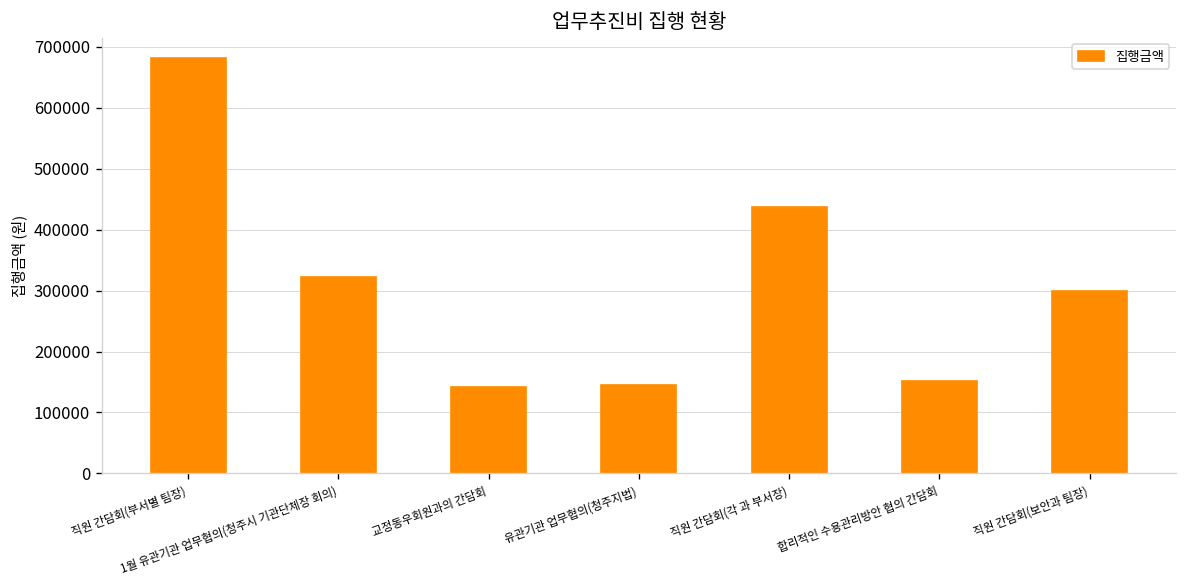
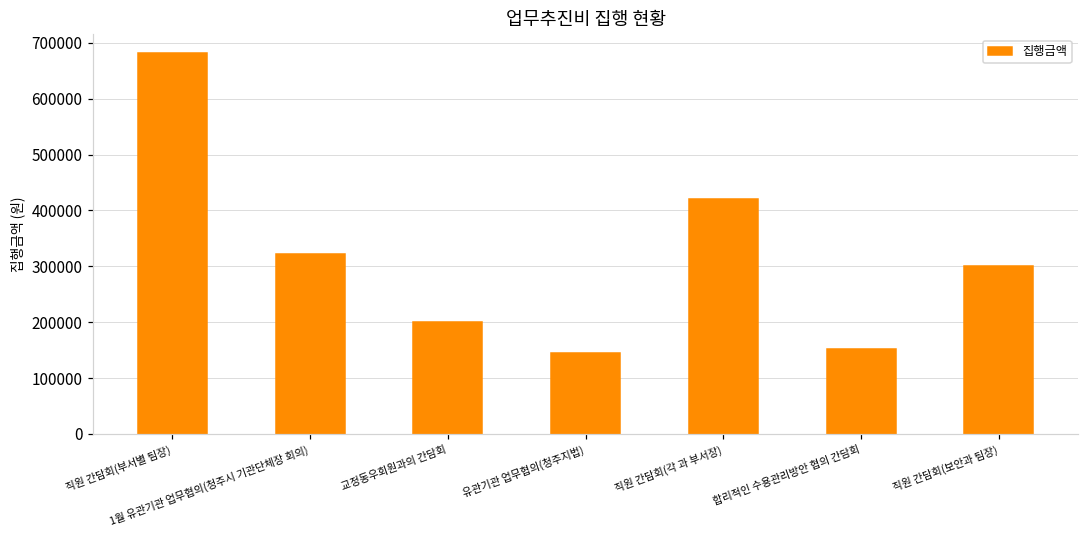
  {
    "직원 간담회(부서별 팀장)": 680000,
    "1월 유관기관 업무협의(청주시 기관단체장 회의)": 320000,
-   "교정동우회원과의 간담회": 140000,
+   "교정동우회원과의 간담회": 200000,
    "유관기관 업무협의(청주지법)": 150000,
-   "직원 간담회(각 과 부서장)": 440000,
+   "직원 간담회(각 과 부서장)": 420000,
    "합리적인 수용관리방안 협의 간담회": 150000,
    "직원 간담회(보안과 팀장)": 300000
  }
